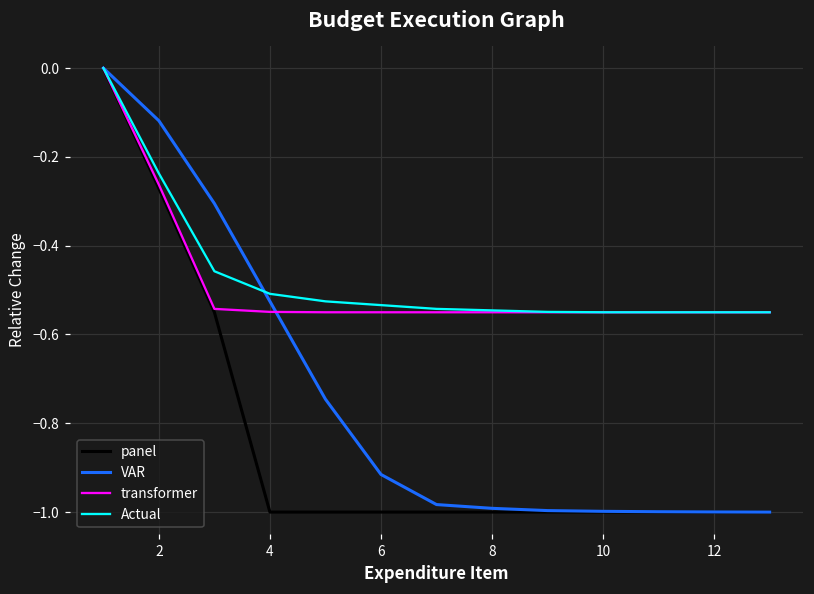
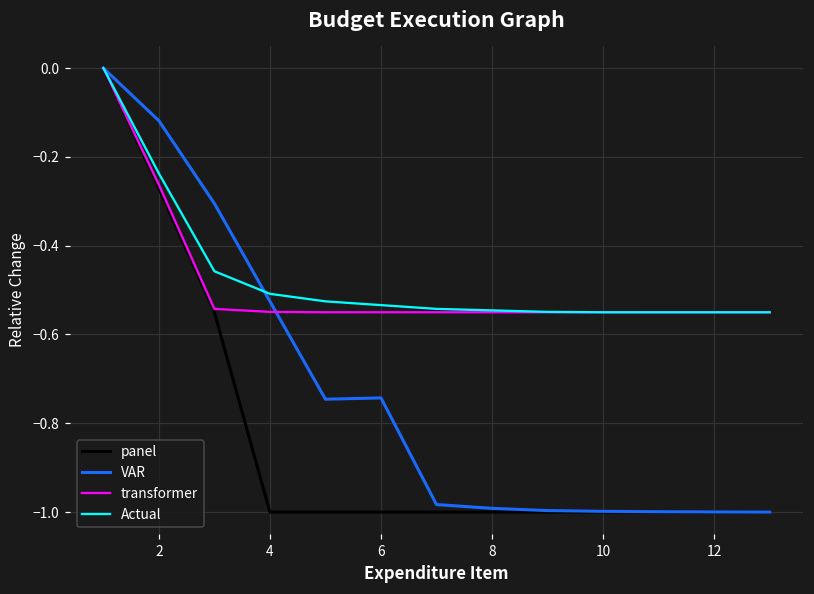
  {
    "panel": {
      "2": -0.27,
      "4": -1.00,
      "6": -1.00,
      "8": -1.00
    },
    "VAR": {
      "2": -0.12,
      "4": -0.53,
-     "6": -0.92,
+     "6": -0.74,
      "8": -0.99
    },
    "transformer": {
      "2": -0.26,
      "4": -0.55,
      "6": -0.55
    },
    "Actual": {
      "2": -0.24,
      "4": -0.51,
      "6": -0.53
    }
  }
